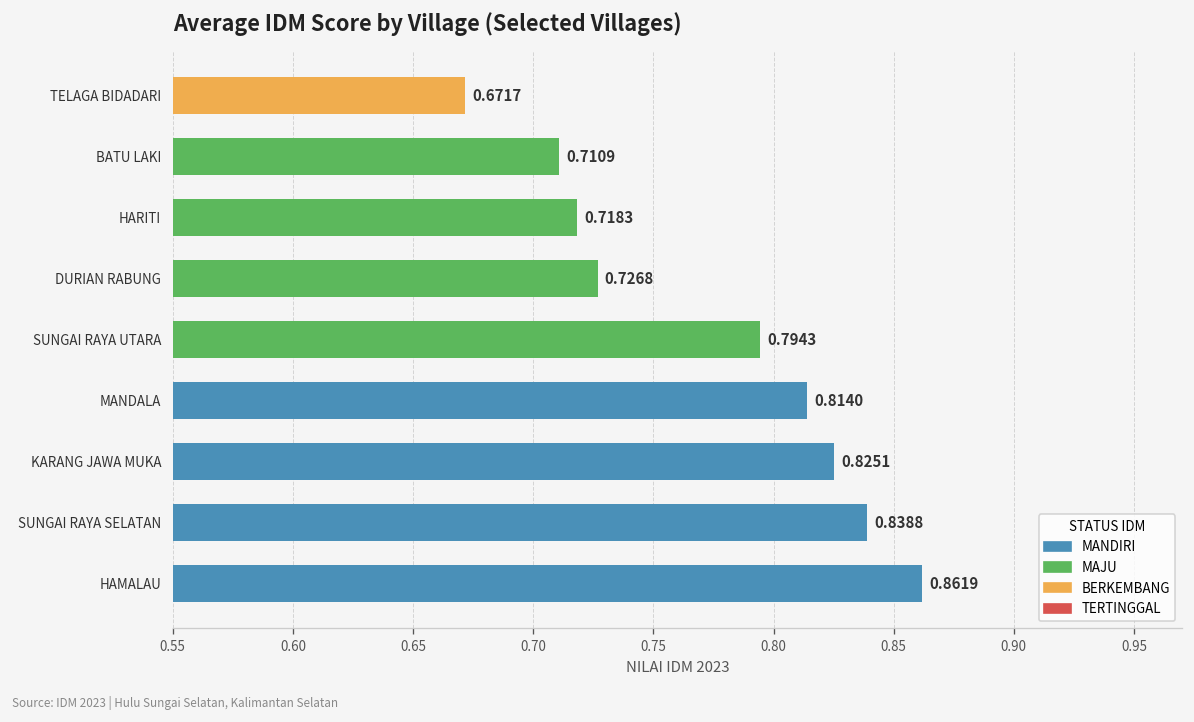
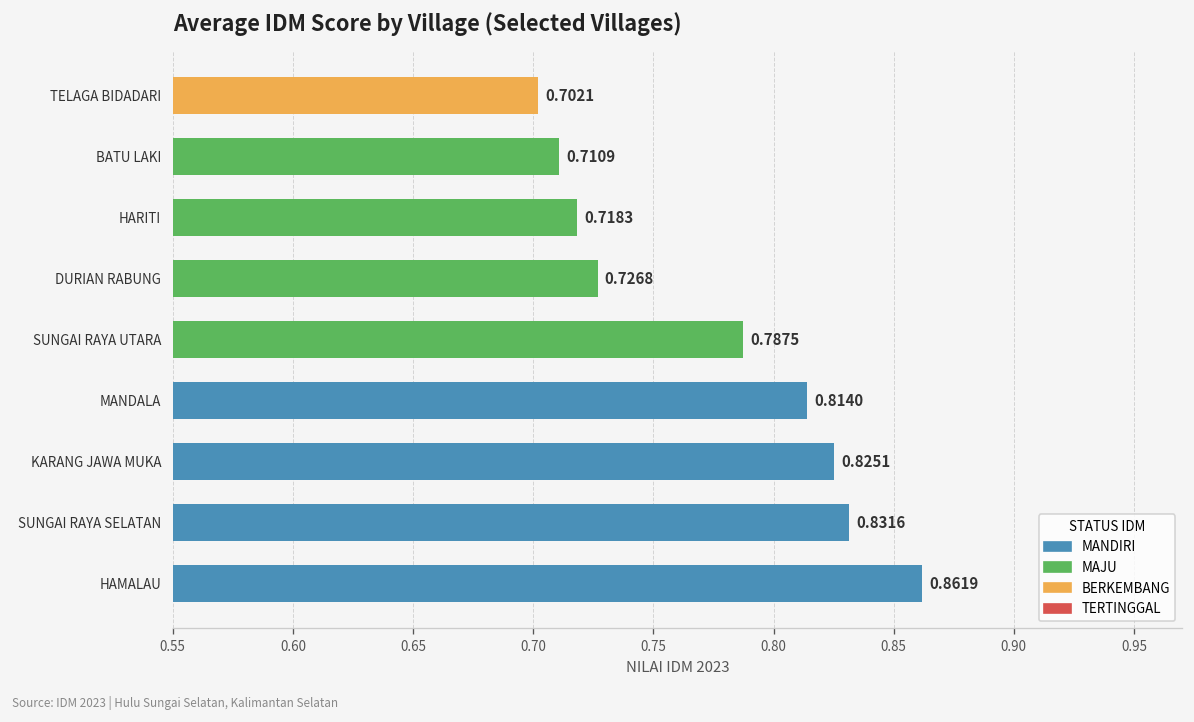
  {
-   "TELAGA BIDADARI": 0.6717,
+   "TELAGA BIDADARI": 0.7021,
    "BATU LAKI": 0.7109,
    "HARITI": 0.7183,
    "DURIAN RABUNG": 0.7268,
-   "SUNGAI RAYA UTARA": 0.7943,
+   "SUNGAI RAYA UTARA": 0.7875,
    "MANDALA": 0.8140,
    "KARANG JAWA MUKA": 0.8251,
-   "SUNGAI RAYA SELATAN": 0.8388,
+   "SUNGAI RAYA SELATAN": 0.8316,
    "HAMALAU": 0.8619
  }
